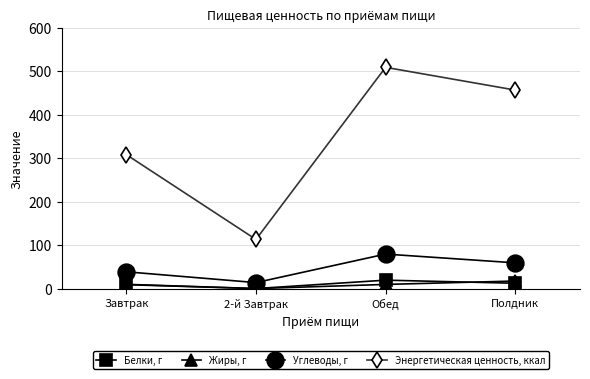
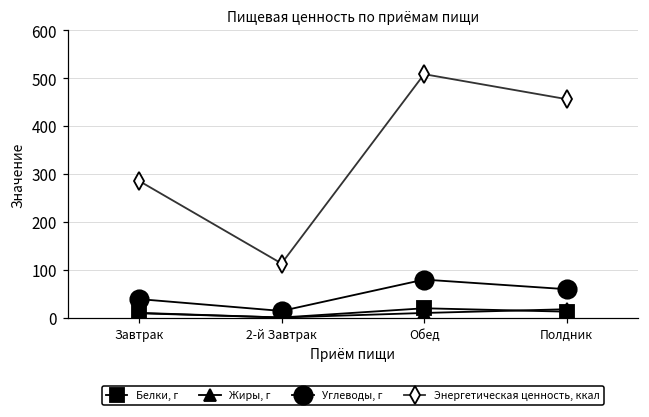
  {
    "Энергетическая ценность, ккал": {
-     "Завтрак": 310,
+     "Завтрак": 290,
      "2-й Завтрак": 110,
      "Обед": 510,
      "Полдник": 460
    }
  }
